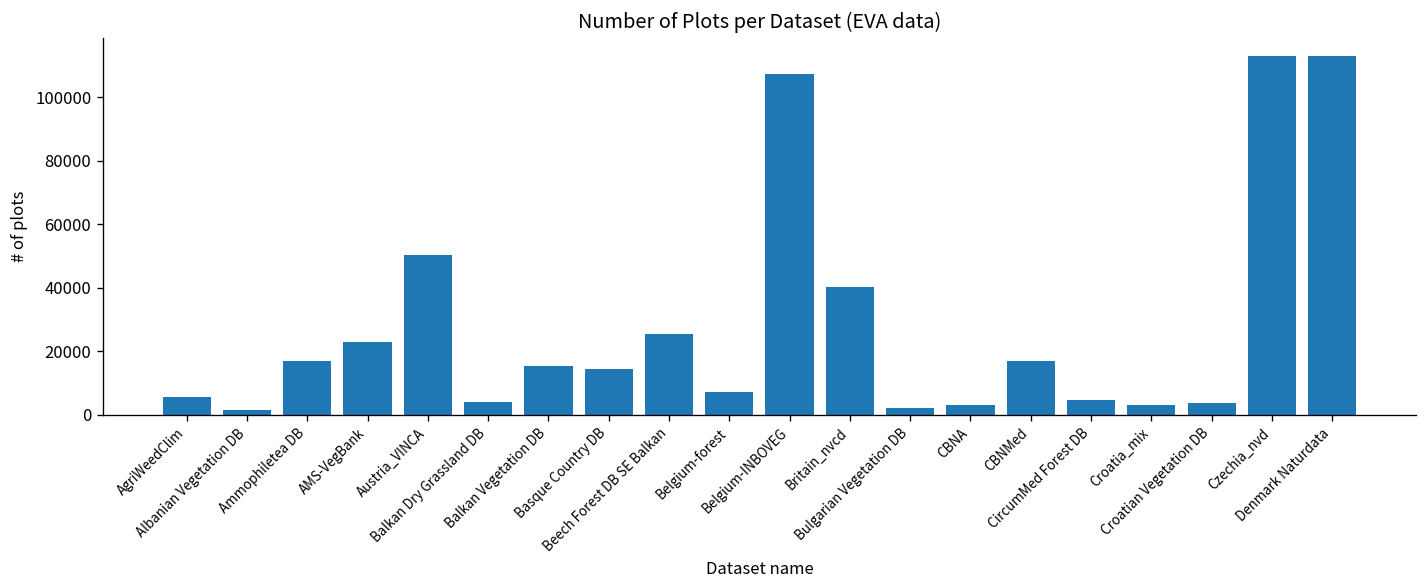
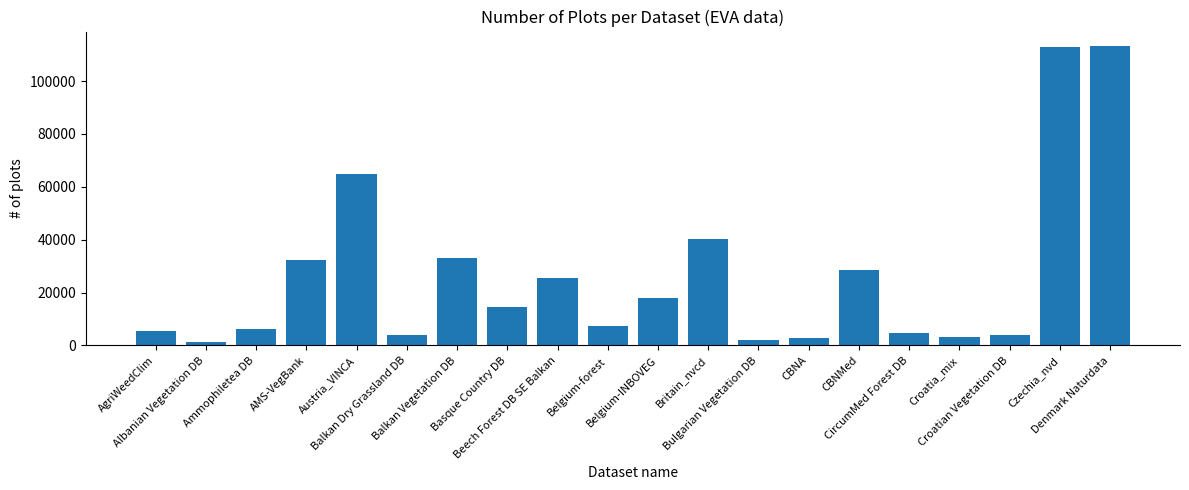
  {
    "AgriWeedClim": 6000,
    "Albanian Vegetation DB": 1000,
-   "Ammophiletea DB": 17000,
-   "AMS-VegBank": 23000,
-   "Austria_VINCA": 50000,
+   "Ammophiletea DB": 6000,
+   "AMS-VegBank": 32000,
+   "Austria_VINCA": 65000,
    "Balkan Dry Grassland DB": 4000,
-   "Balkan Vegetation DB": 15000,
+   "Balkan Vegetation DB": 33000,
    "Basque Country DB": 14000,
    "Beech Forest DB SE Balkan": 25000,
    "Belgium-forest": 7000,
-   "Belgium-INBOVEG": 107000,
+   "Belgium-INBOVEG": 18000,
    "Britain_nvcd": 40000,
    "Bulgarian Vegetation DB": 2000,
    "CBNA": 3000,
-   "CBNMed": 17000,
+   "CBNMed": 28000,
    "CircumMed Forest DB": 5000,
    "Croatia_mix": 3000,
    "Croatian Vegetation DB": 4000,
    "Czechia_nvd": 113000,
    "Denmark Naturdata": 113000
  }
